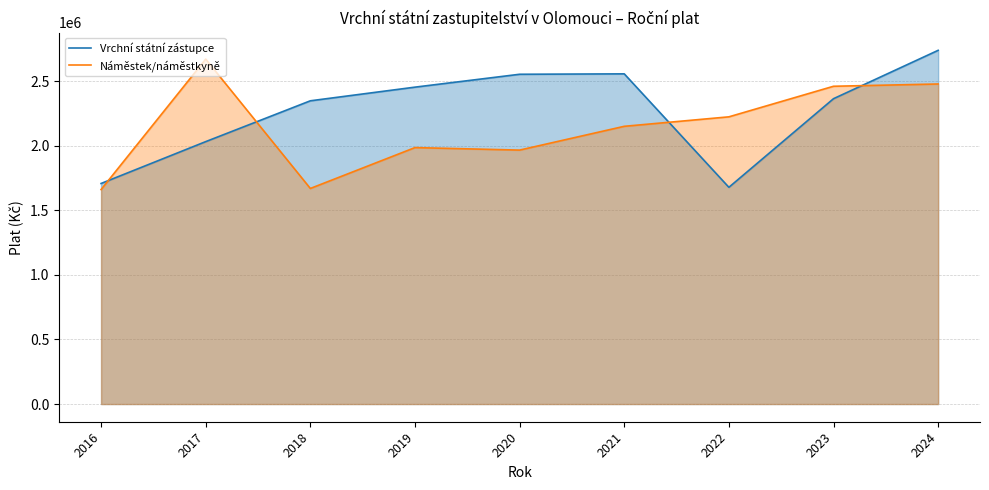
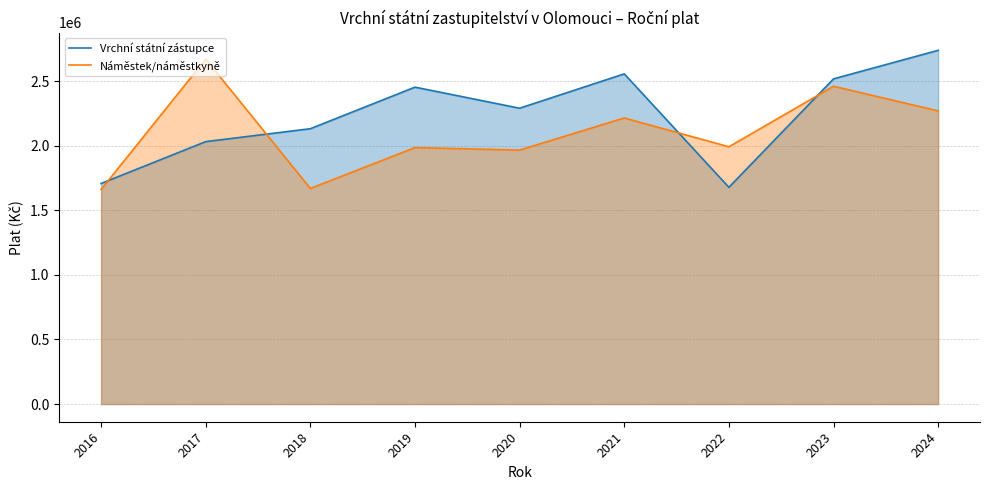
  {
    "Vrchní státní zástupce": {
      "2016": 1710000,
      "2017": 2030000,
-     "2018": 2350000,
+     "2018": 2130000,
      "2019": 2450000,
-     "2020": 2550000,
+     "2020": 2290000,
      "2021": 2560000,
      "2022": 1680000,
-     "2023": 2360000,
+     "2023": 2520000,
      "2024": 2740000
    },
    "Náměstek/náměstkyně": {
      "2016": 1660000,
      "2018": 1670000,
      "2019": 1980000,
      "2020": 1970000,
-     "2021": 2150000,
-     "2022": 2220000,
+     "2021": 2210000,
+     "2022": 1990000,
      "2023": 2460000,
-     "2024": 2480000
+     "2024": 2270000
    }
  }
